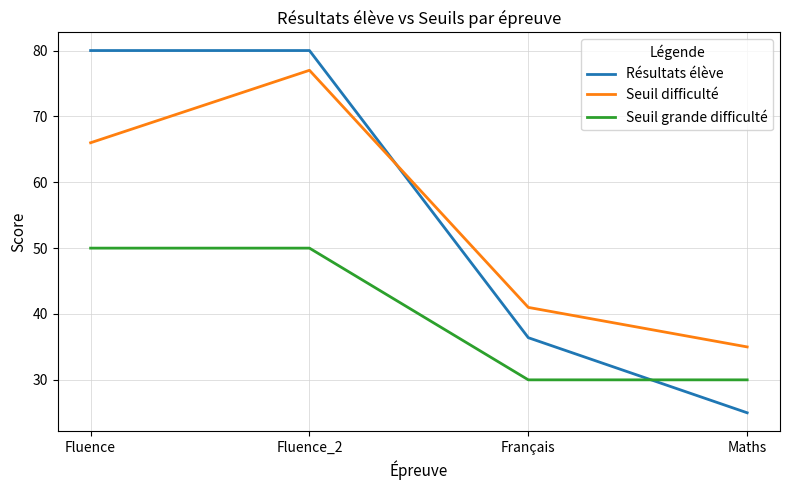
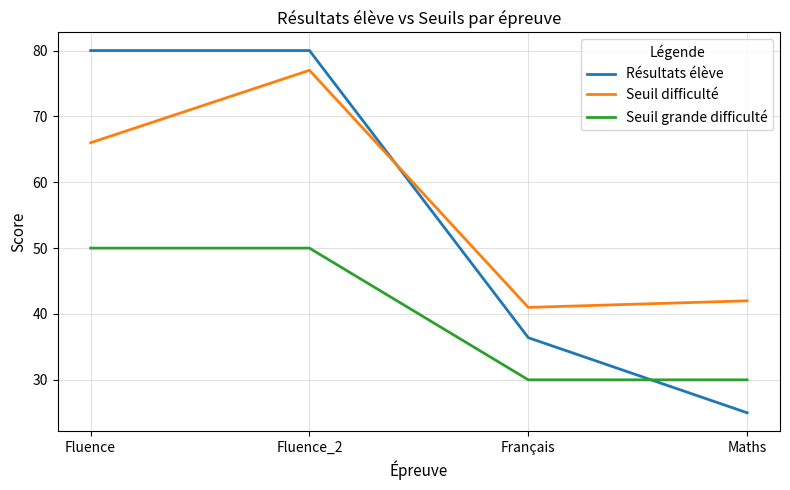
  {
    "Résultats élève": {
      "Fluence": 80,
      "Fluence_2": 80,
      "Français": 36,
      "Maths": 25
    },
    "Seuil difficulté": {
      "Fluence": 66,
      "Fluence_2": 77,
      "Français": 41,
-     "Maths": 35
+     "Maths": 42
    },
    "Seuil grande difficulté": {
      "Fluence": 50,
      "Fluence_2": 50,
      "Français": 30,
      "Maths": 30
    }
  }
